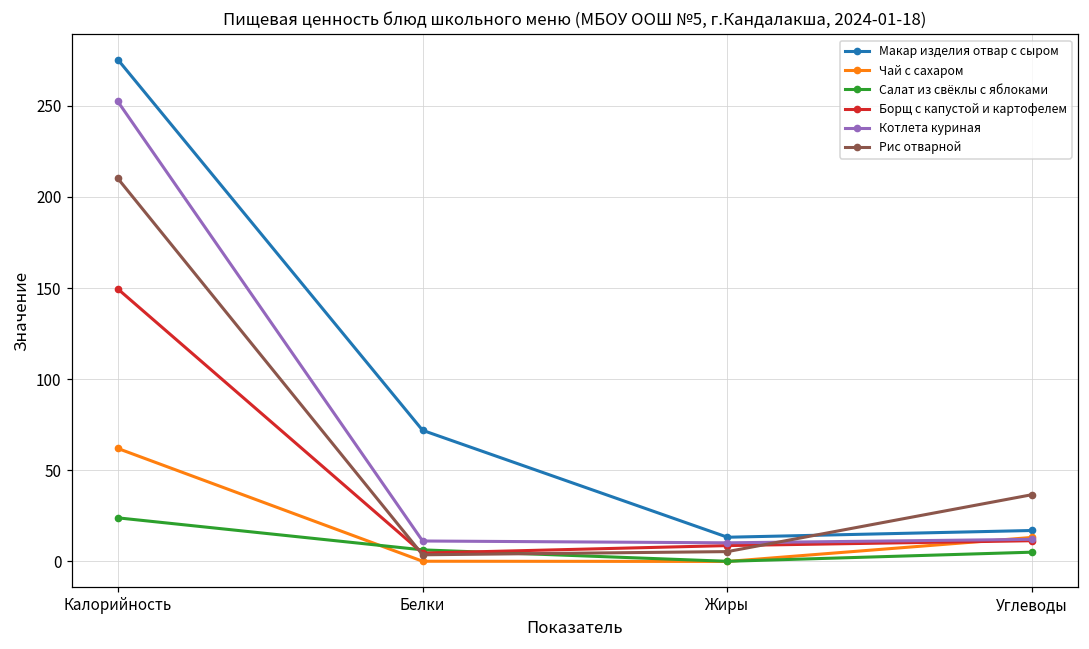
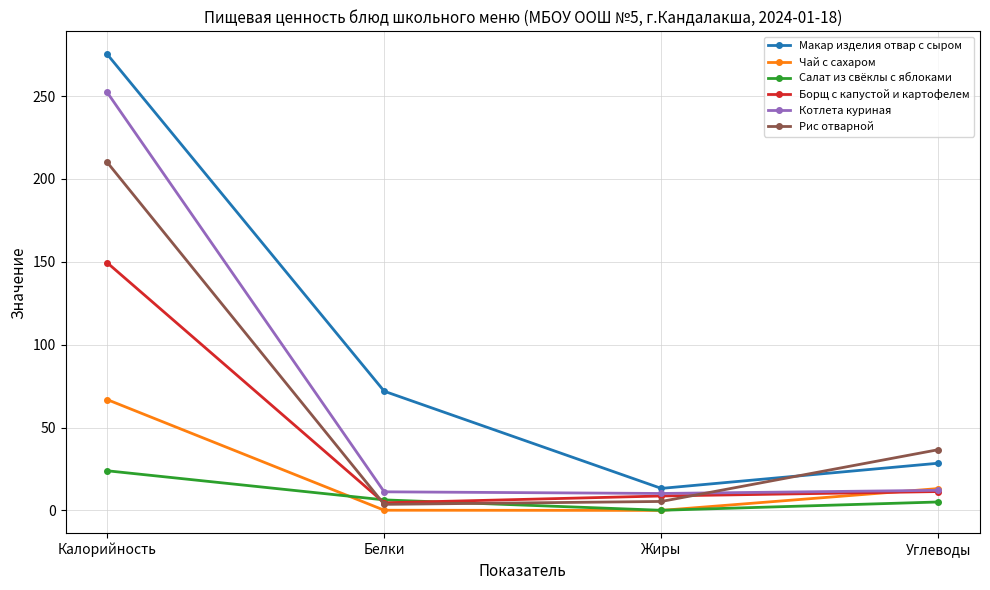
  {
    "Макар изделия отвар с сыром": {
      "Калорийность": 275,
      "Белки": 72,
      "Жиры": 13,
-     "Углеводы": 17
+     "Углеводы": 29
    },
    "Чай с сахаром": {
-     "Калорийность": 62,
+     "Калорийность": 67,
      "Белки": 0
    },
    "Салат из свёклы с яблоками": {
      "Калорийность": 24,
      "Белки": 6,
      "Углеводы": 5
    },
    "Борщ с капустой и картофелем": {
      "Калорийность": 150
    },
    "Котлета куриная": {
      "Калорийность": 252,
      "Белки": 11
    },
    "Рис отварной": {
      "Калорийность": 210,
      "Жиры": 5,
      "Углеводы": 37
    }
  }
